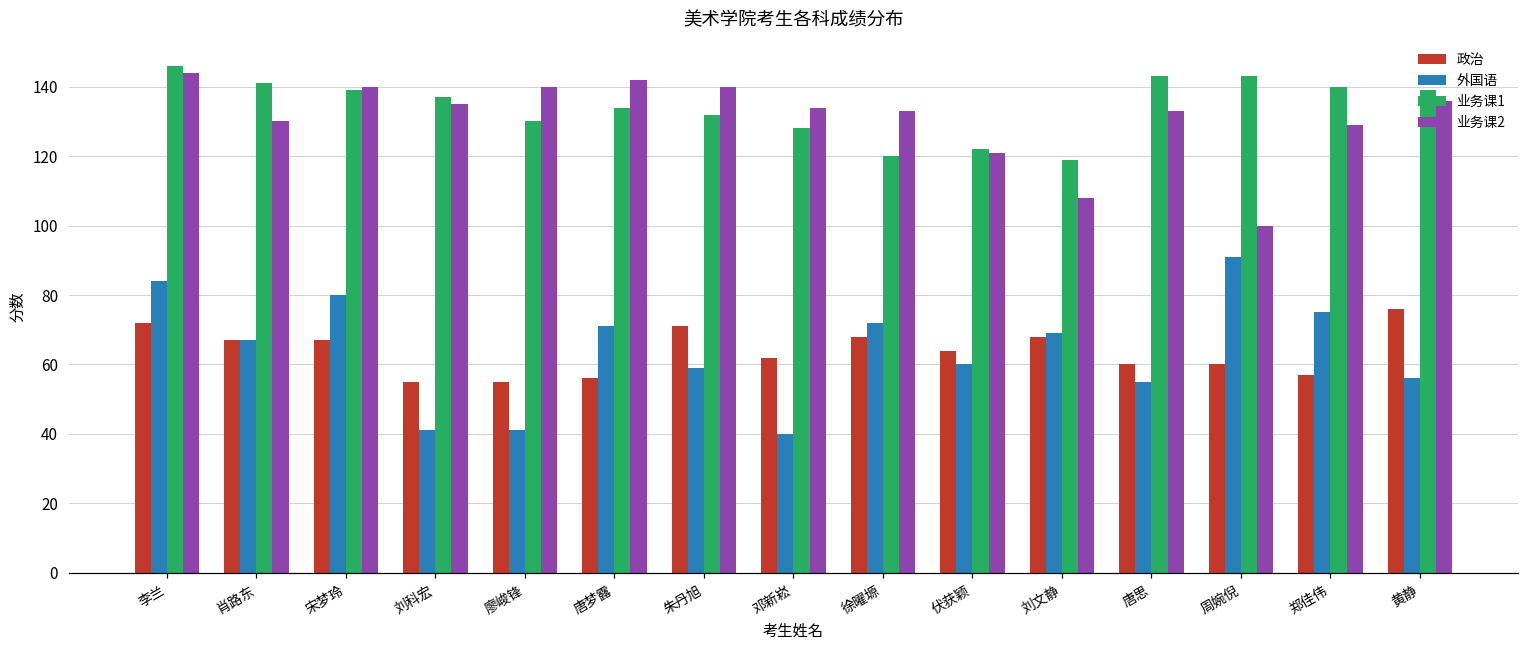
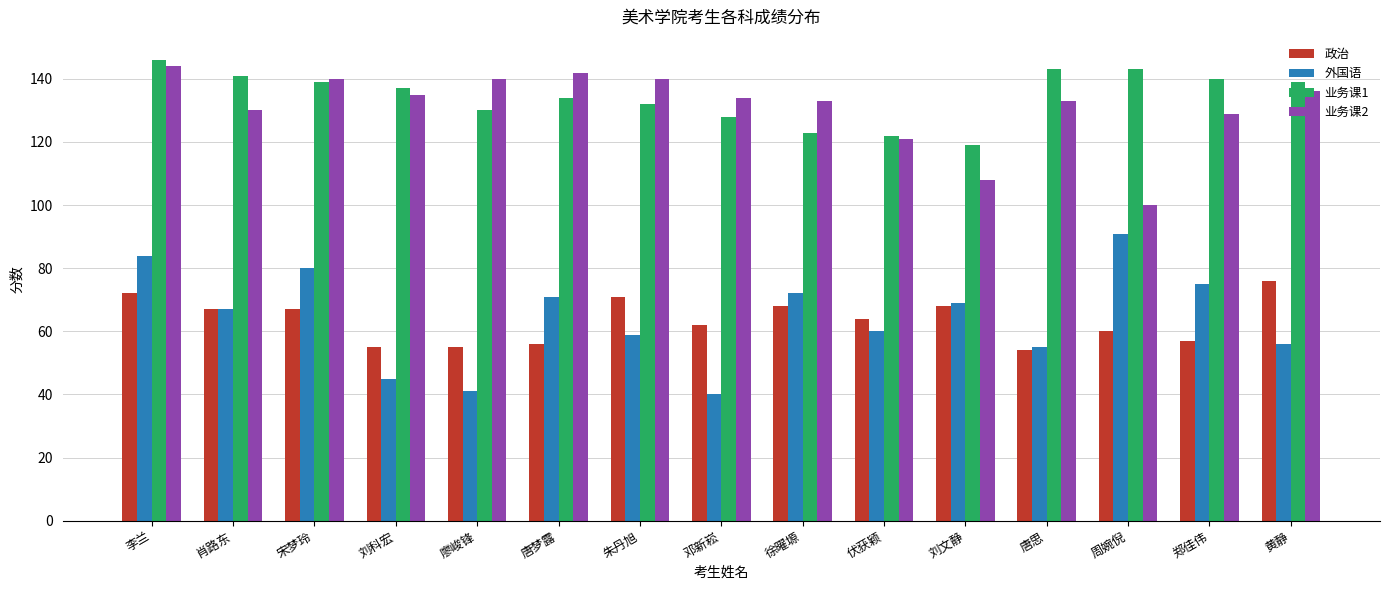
  {
    "政治": {
      "李兰": 72,
      "肖路东": 67,
      "宋梦玲": 67,
      "刘科宏": 55,
      "廖峻锋": 55,
      "唐梦露": 56,
      "朱丹旭": 71,
      "邓新崧": 62,
      "徐曜塬": 68,
      "伏获颖": 64,
      "刘文静": 68,
-     "唐思": 60,
+     "唐思": 54,
      "周婉倪": 60,
      "郑佳伟": 57,
      "黄静": 76
    },
    "外国语": {
      "李兰": 84,
      "肖路东": 67,
      "宋梦玲": 80,
-     "刘科宏": 41,
+     "刘科宏": 45,
      "廖峻锋": 41,
      "唐梦露": 71,
      "朱丹旭": 59,
      "邓新崧": 40,
      "徐曜塬": 72,
      "伏获颖": 60,
      "刘文静": 69,
      "唐思": 55,
      "周婉倪": 91,
      "郑佳伟": 75,
      "黄静": 56
    },
    "业务课1": {
      "李兰": 146,
      "肖路东": 141,
      "宋梦玲": 139,
      "刘科宏": 137,
      "廖峻锋": 130,
      "唐梦露": 134,
      "朱丹旭": 132,
      "邓新崧": 128,
-     "徐曜塬": 120,
+     "徐曜塬": 123,
      "伏获颖": 122,
      "刘文静": 119,
      "唐思": 143,
      "周婉倪": 143,
      "郑佳伟": 140,
      "黄静": 139
    },
    "业务课2": {
      "李兰": 144,
      "肖路东": 130,
      "宋梦玲": 140,
      "刘科宏": 135,
      "廖峻锋": 140,
      "唐梦露": 142,
      "朱丹旭": 140,
      "邓新崧": 134,
      "徐曜塬": 133,
      "伏获颖": 121,
      "刘文静": 108,
      "唐思": 133,
      "周婉倪": 100,
      "郑佳伟": 129,
      "黄静": 136
    }
  }
